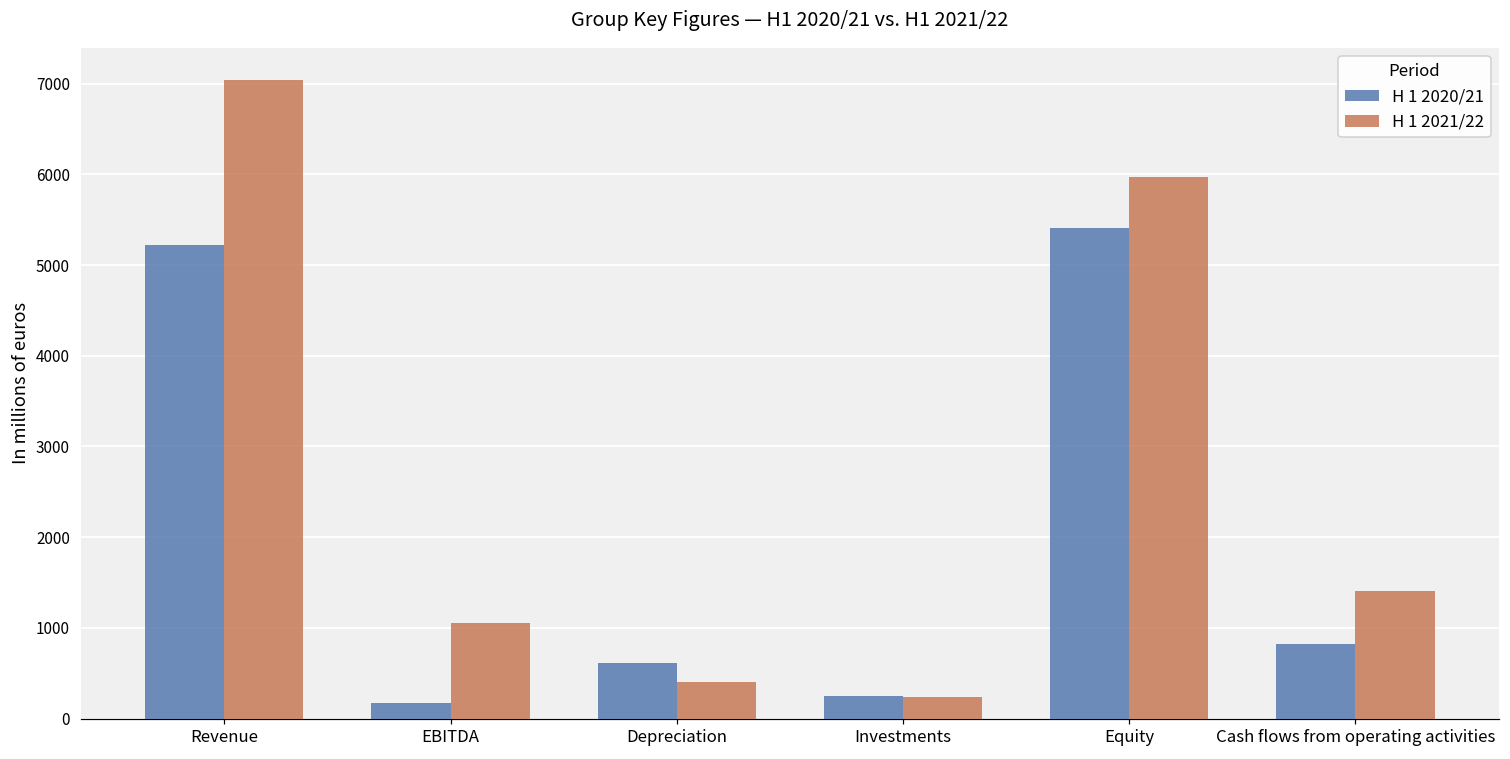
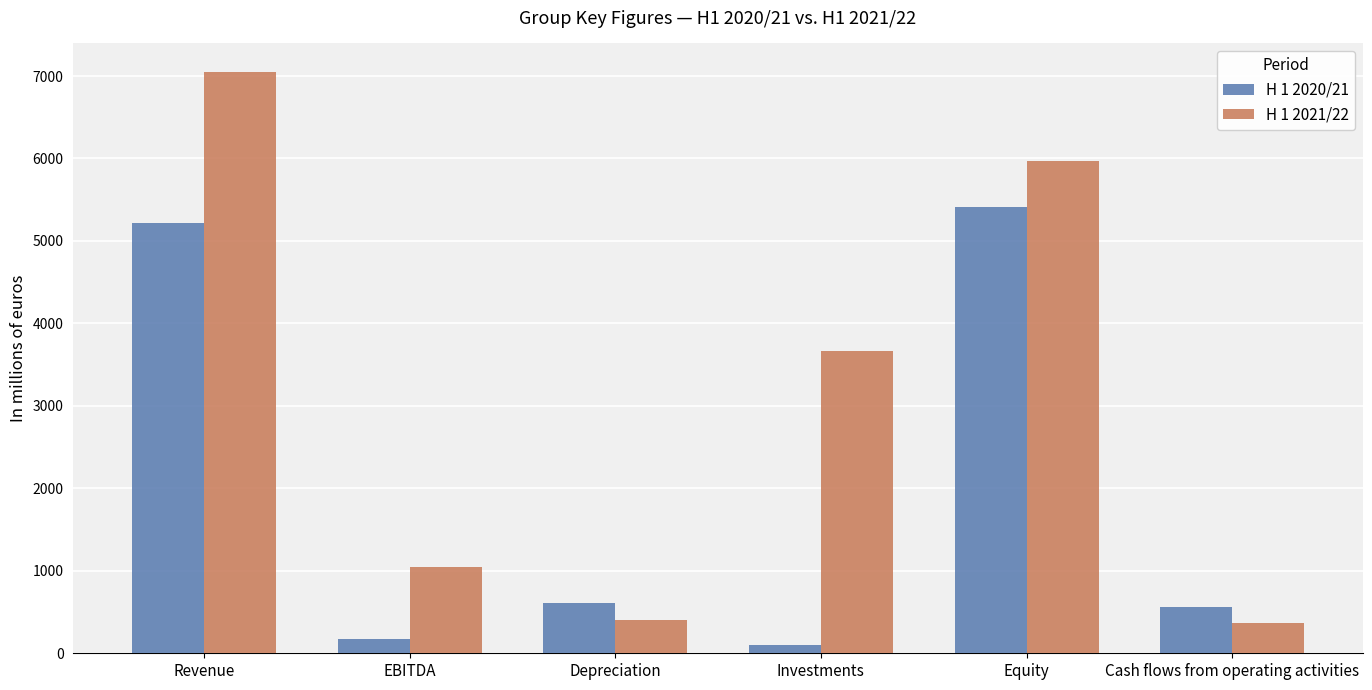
  {
    "H 1 2020/21": {
      "Revenue": 5200,
      "EBITDA": 200,
      "Depreciation": 600,
-     "Investments": 200,
+     "Investments": 100,
      "Equity": 5400,
-     "Cash flows from operating activities": 800
+     "Cash flows from operating activities": 600
    },
    "H 1 2021/22": {
      "Revenue": 7000,
      "EBITDA": 1000,
      "Depreciation": 400,
-     "Investments": 200,
+     "Investments": 3700,
      "Equity": 6000,
-     "Cash flows from operating activities": 1400
+     "Cash flows from operating activities": 400
    }
  }
